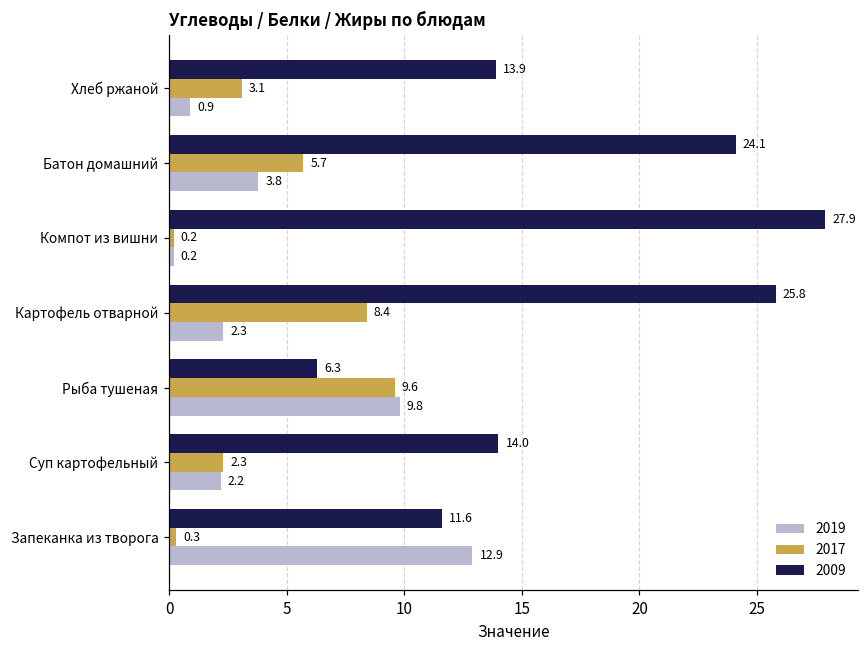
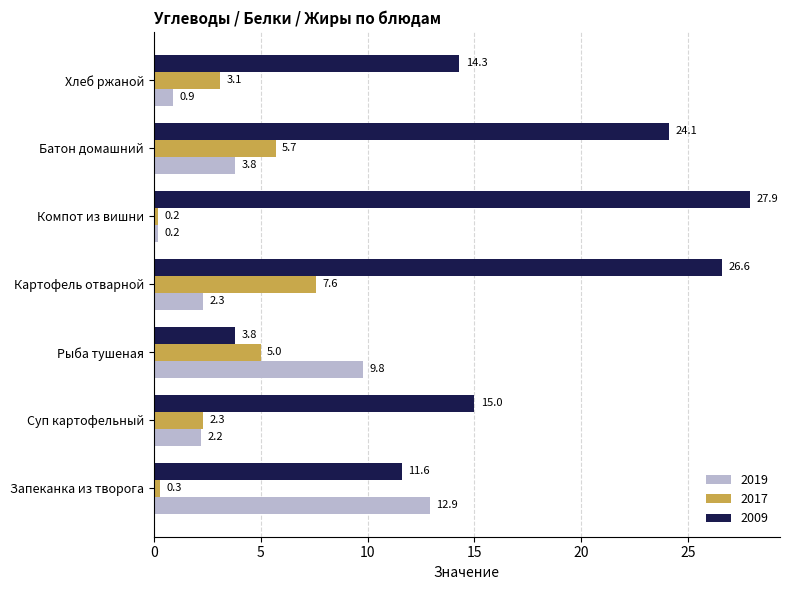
  {
    "2019": {
      "Хлеб ржаной": 0.9,
      "Батон домашний": 3.8,
      "Компот из вишни": 0.2,
      "Картофель отварной": 2.3,
      "Рыба тушеная": 9.8,
      "Суп картофельный": 2.2,
      "Запеканка из творога": 12.9
    },
    "2017": {
      "Хлеб ржаной": 3.1,
      "Батон домашний": 5.7,
      "Компот из вишни": 0.2,
-     "Картофель отварной": 8.4,
-     "Рыба тушеная": 9.6,
+     "Картофель отварной": 7.6,
+     "Рыба тушеная": 5.0,
      "Суп картофельный": 2.3,
      "Запеканка из творога": 0.3
    },
    "2009": {
-     "Хлеб ржаной": 13.9,
+     "Хлеб ржаной": 14.3,
      "Батон домашний": 24.1,
      "Компот из вишни": 27.9,
-     "Картофель отварной": 25.8,
-     "Рыба тушеная": 6.3,
-     "Суп картофельный": 14.0,
+     "Картофель отварной": 26.6,
+     "Рыба тушеная": 3.8,
+     "Суп картофельный": 15.0,
      "Запеканка из творога": 11.6
    }
  }
